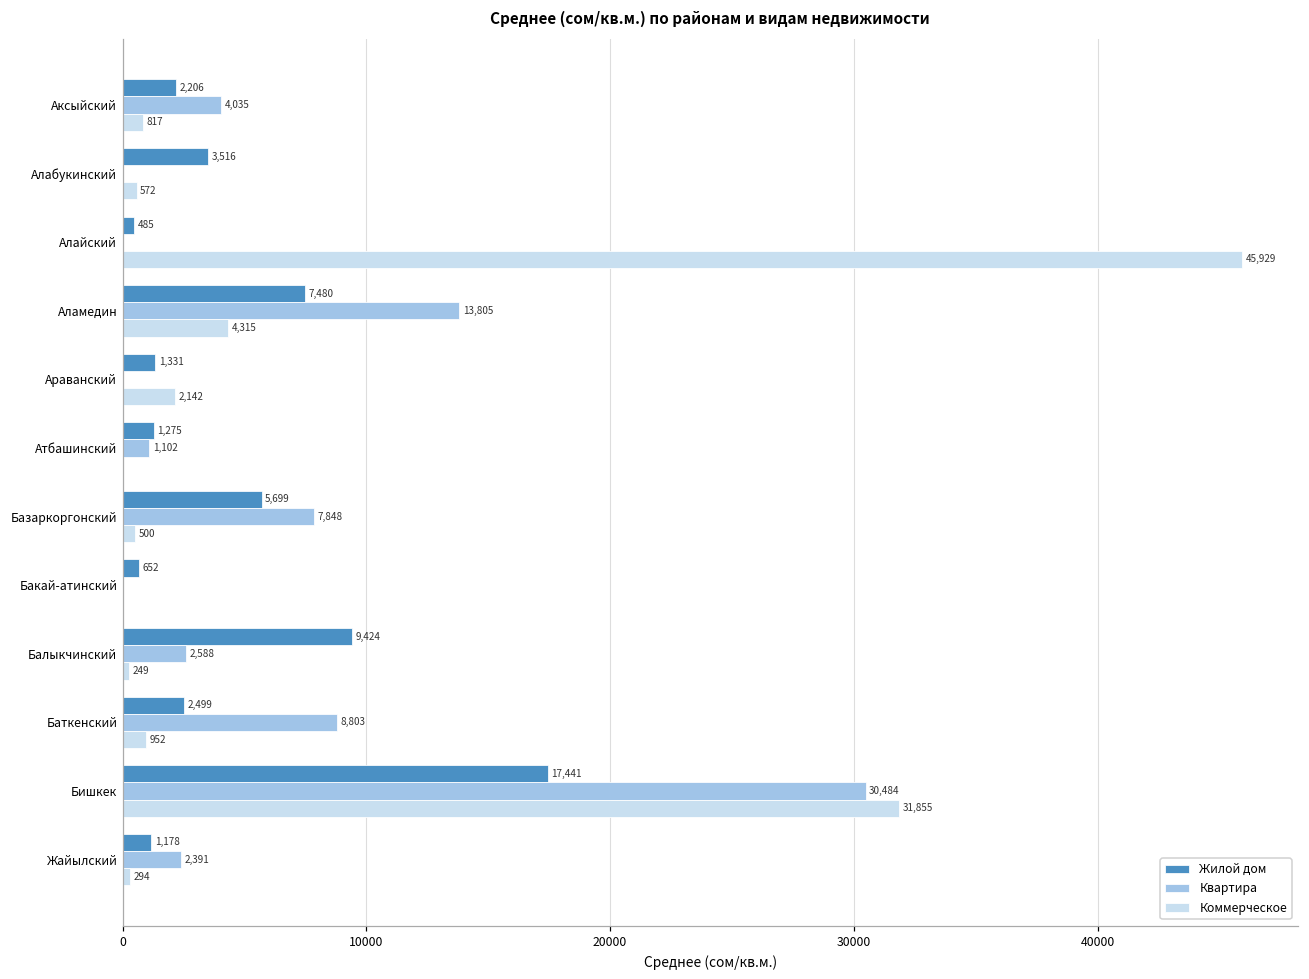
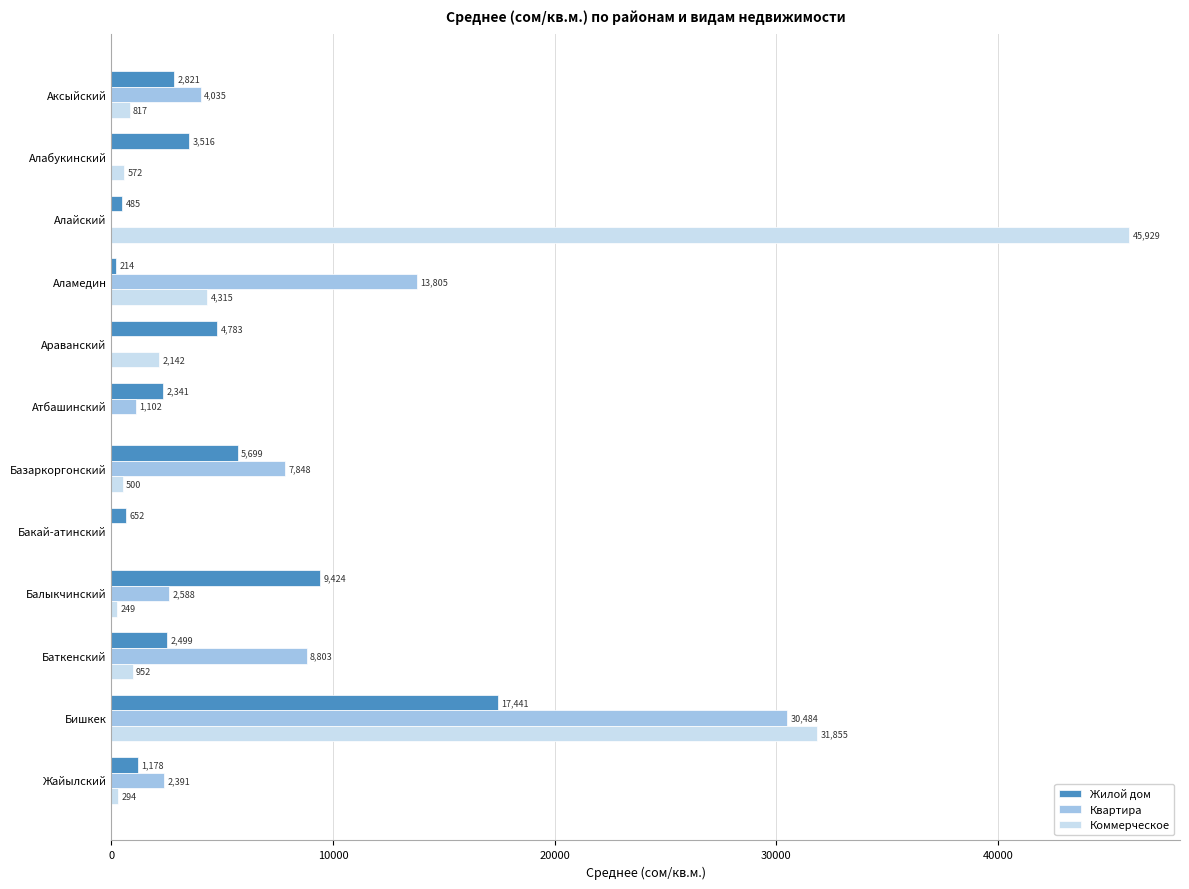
  {
    "Жилой дом": {
-     "Аксыйский": "2,206",
+     "Аксыйский": "2,821",
      "Алабукинский": "3,516",
      "Алайский": "485",
-     "Аламедин": "7,480",
-     "Араванский": "1,331",
-     "Атбашинский": "1,275",
+     "Аламедин": "214",
+     "Араванский": "4,783",
+     "Атбашинский": "2,341",
      "Базаркоргонский": "5,699",
      "Бакай-aтинский": "652",
      "Балыкчинский": "9,424",
      "Баткенский": "2,499",
      "Бишкек": "17,441",
      "Жайылский": "1,178"
    }
  }
